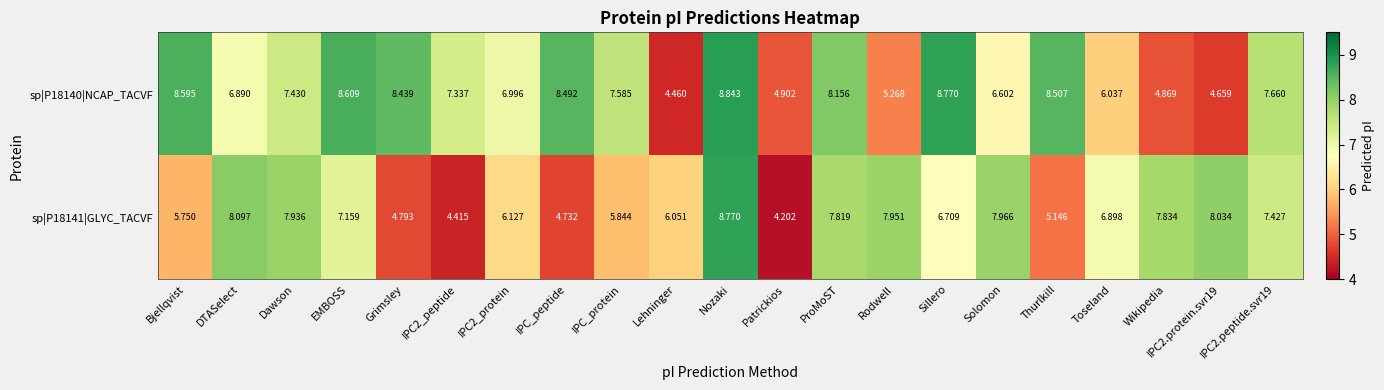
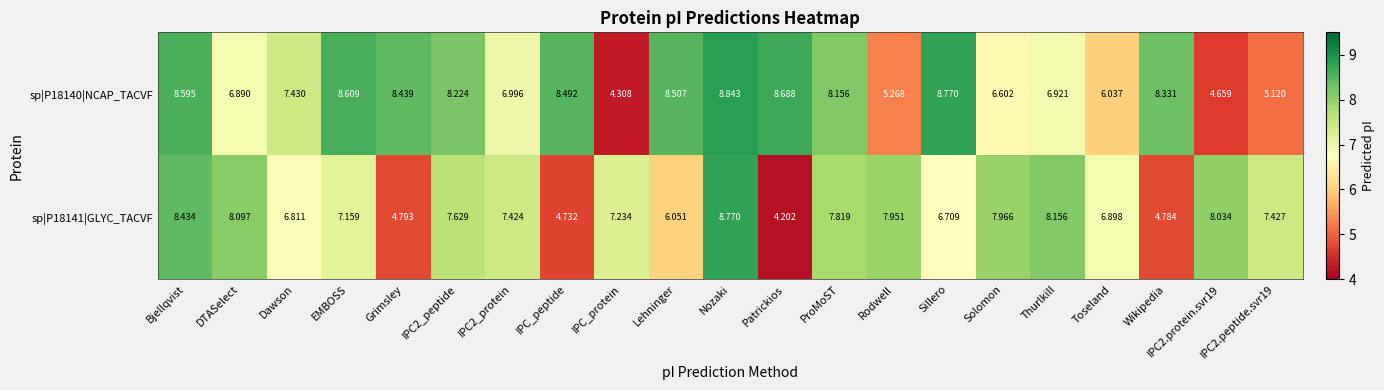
  {
    "sp|P18140|NCAP_TACVF": {
      "Bjellqvist": 8.595,
      "DTASelect": 6.890,
      "Dawson": 7.430,
      "EMBOSS": 8.609,
      "Grimsley": 8.439,
-     "IPC2_peptide": 7.337,
+     "IPC2_peptide": 8.224,
      "IPC2_protein": 6.996,
      "IPC_peptide": 8.492,
-     "IPC_protein": 7.585,
-     "Lehninger": 4.460,
+     "IPC_protein": 4.308,
+     "Lehninger": 8.507,
      "Nozaki": 8.843,
-     "Patrickios": 4.902,
+     "Patrickios": 8.688,
      "ProMoST": 8.156,
      "Rodwell": 5.268,
      "Sillero": 8.770,
      "Solomon": 6.602,
-     "Thurlkill": 8.507,
+     "Thurlkill": 6.921,
      "Toseland": 6.037,
-     "Wikipedia": 4.869,
+     "Wikipedia": 8.331,
      "IPC2.protein.svr19": 4.659,
-     "IPC2.peptide.svr19": 7.660
+     "IPC2.peptide.svr19": 5.120
    },
    "sp|P18141|GLYC_TACVF": {
-     "Bjellqvist": 5.750,
+     "Bjellqvist": 8.434,
      "DTASelect": 8.097,
-     "Dawson": 7.936,
+     "Dawson": 6.811,
      "EMBOSS": 7.159,
      "Grimsley": 4.793,
-     "IPC2_peptide": 4.415,
-     "IPC2_protein": 6.127,
+     "IPC2_peptide": 7.629,
+     "IPC2_protein": 7.424,
      "IPC_peptide": 4.732,
-     "IPC_protein": 5.844,
+     "IPC_protein": 7.234,
      "Lehninger": 6.051,
      "Nozaki": 8.770,
      "Patrickios": 4.202,
      "ProMoST": 7.819,
      "Rodwell": 7.951,
      "Sillero": 6.709,
      "Solomon": 7.966,
-     "Thurlkill": 5.146,
+     "Thurlkill": 8.156,
      "Toseland": 6.898,
-     "Wikipedia": 7.834,
+     "Wikipedia": 4.784,
      "IPC2.protein.svr19": 8.034,
      "IPC2.peptide.svr19": 7.427
    }
  }
